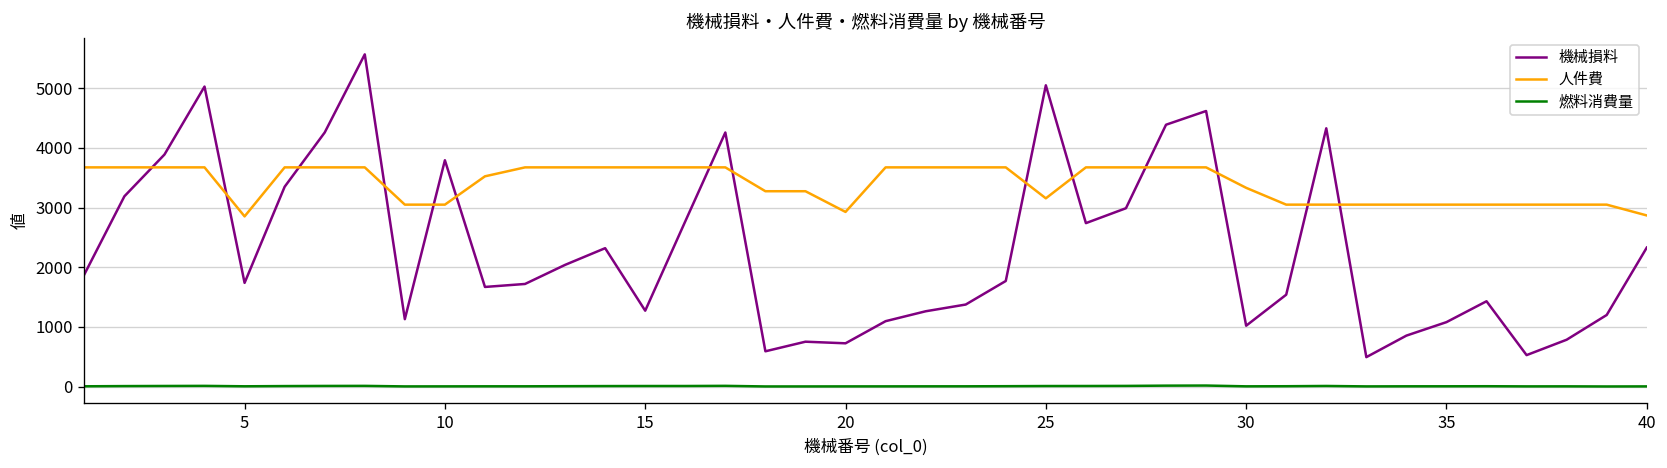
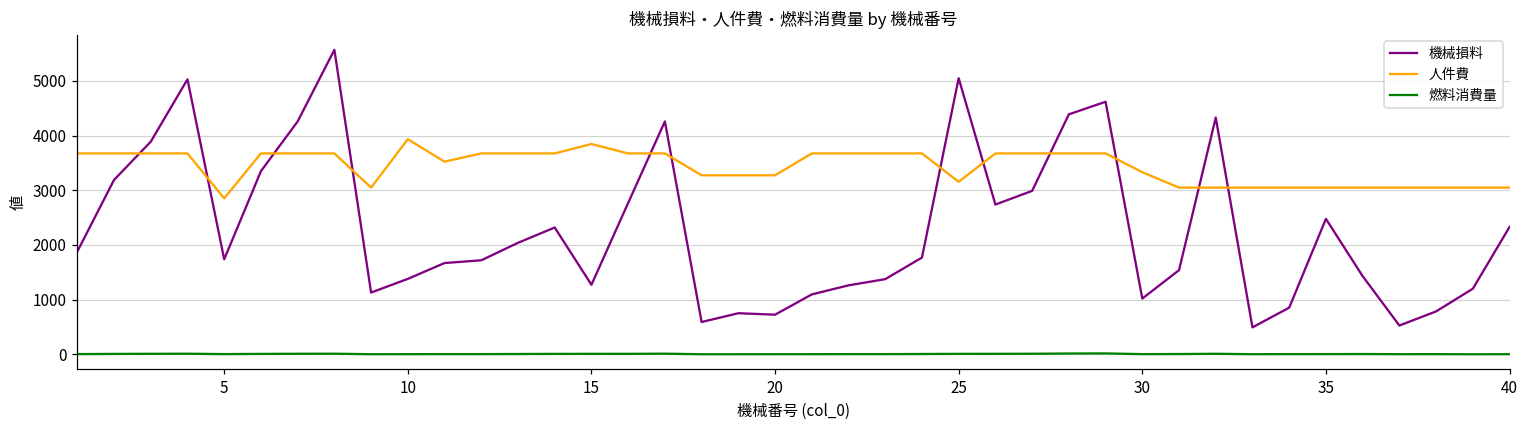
  {
    "機械損料": {
      "5": 1700,
-     "10": 3800,
+     "10": 1400,
      "15": 1300,
      "20": 700,
      "25": 5100,
      "30": 1000,
-     "35": 1100,
+     "35": 2500,
      "40": 2300
    },
    "人件費": {
      "5": 2900,
-     "10": 3100,
-     "15": 3700,
-     "20": 2900,
+     "10": 3900,
+     "15": 3800,
+     "20": 3300,
      "25": 3200,
      "30": 3300,
      "35": 3100,
-     "40": 2900
+     "40": 3100
    },
    "燃料消費量": {
      "5": 0,
      "10": 0,
      "15": 0,
      "20": 0,
      "25": 0,
      "30": 0,
      "35": 0,
      "40": 0
    }
  }
